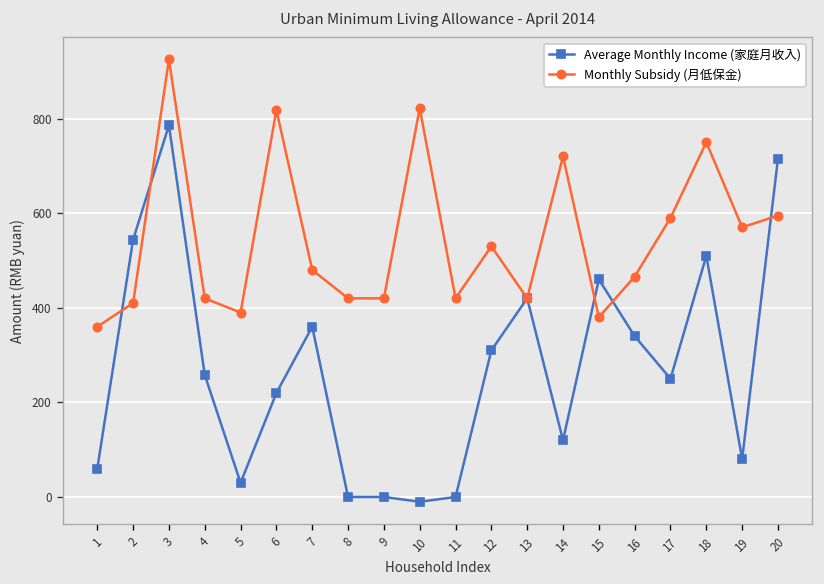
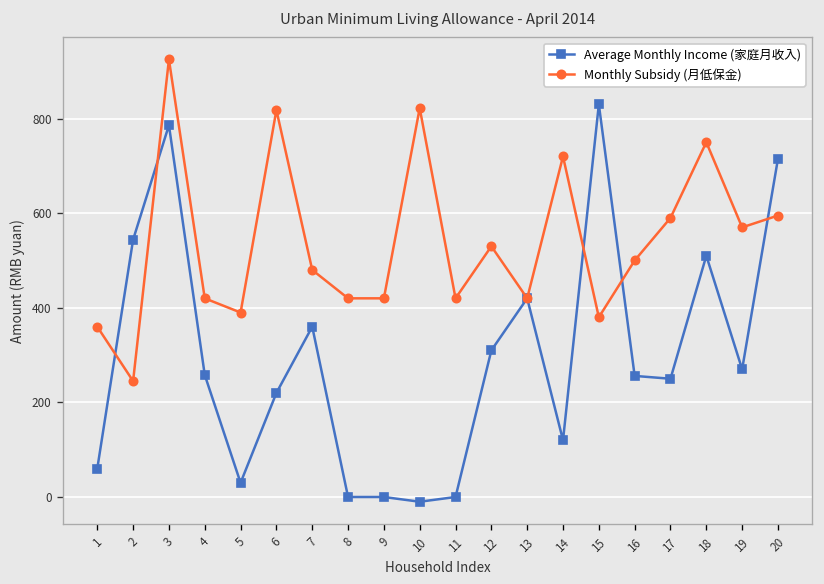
  {
    "Average Monthly Income (家庭月收入)": {
      "1": 60,
      "2": 540,
      "3": 790,
      "4": 260,
      "5": 30,
      "6": 220,
      "7": 360,
      "8": 0,
      "9": 0,
      "10": -10,
      "11": 0,
      "12": 310,
      "14": 120,
-     "15": 460,
-     "16": 340,
+     "15": 830,
+     "16": 260,
      "17": 250,
      "18": 510,
-     "19": 80,
+     "19": 270,
      "20": 720
    },
    "Monthly Subsidy (月低保金)": {
      "1": 360,
-     "2": 410,
+     "2": 250,
      "3": 930,
      "4": 420,
      "5": 390,
      "6": 820,
      "7": 480,
      "8": 420,
      "9": 420,
      "10": 820,
      "11": 420,
      "12": 530,
      "14": 720,
      "15": 380,
-     "16": 470,
+     "16": 500,
      "17": 590,
      "18": 750,
      "19": 570,
      "20": 600
    }
  }
